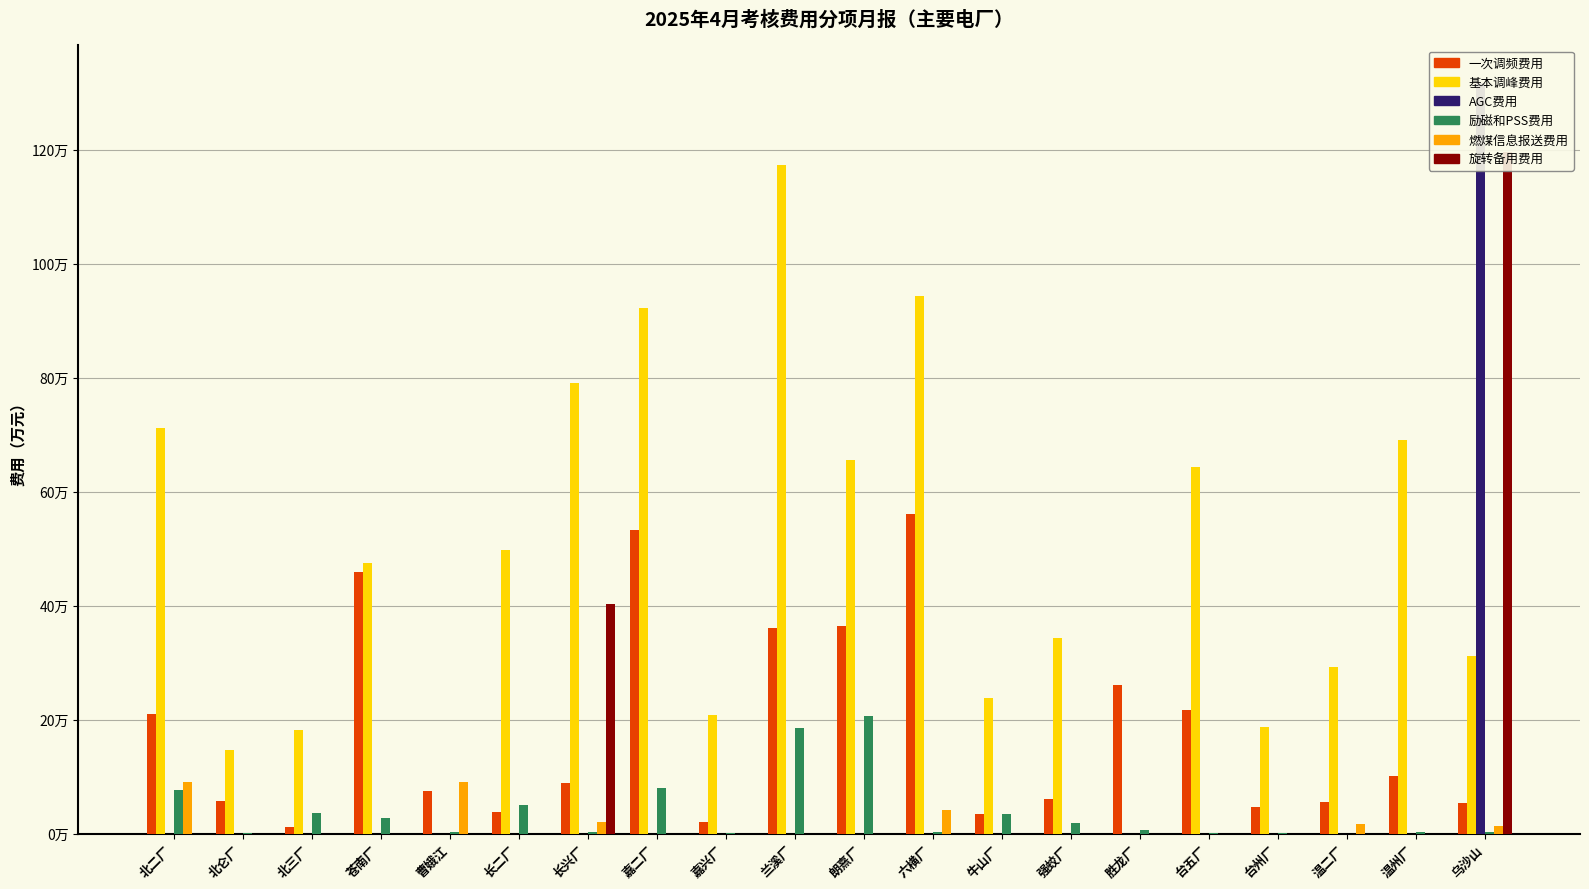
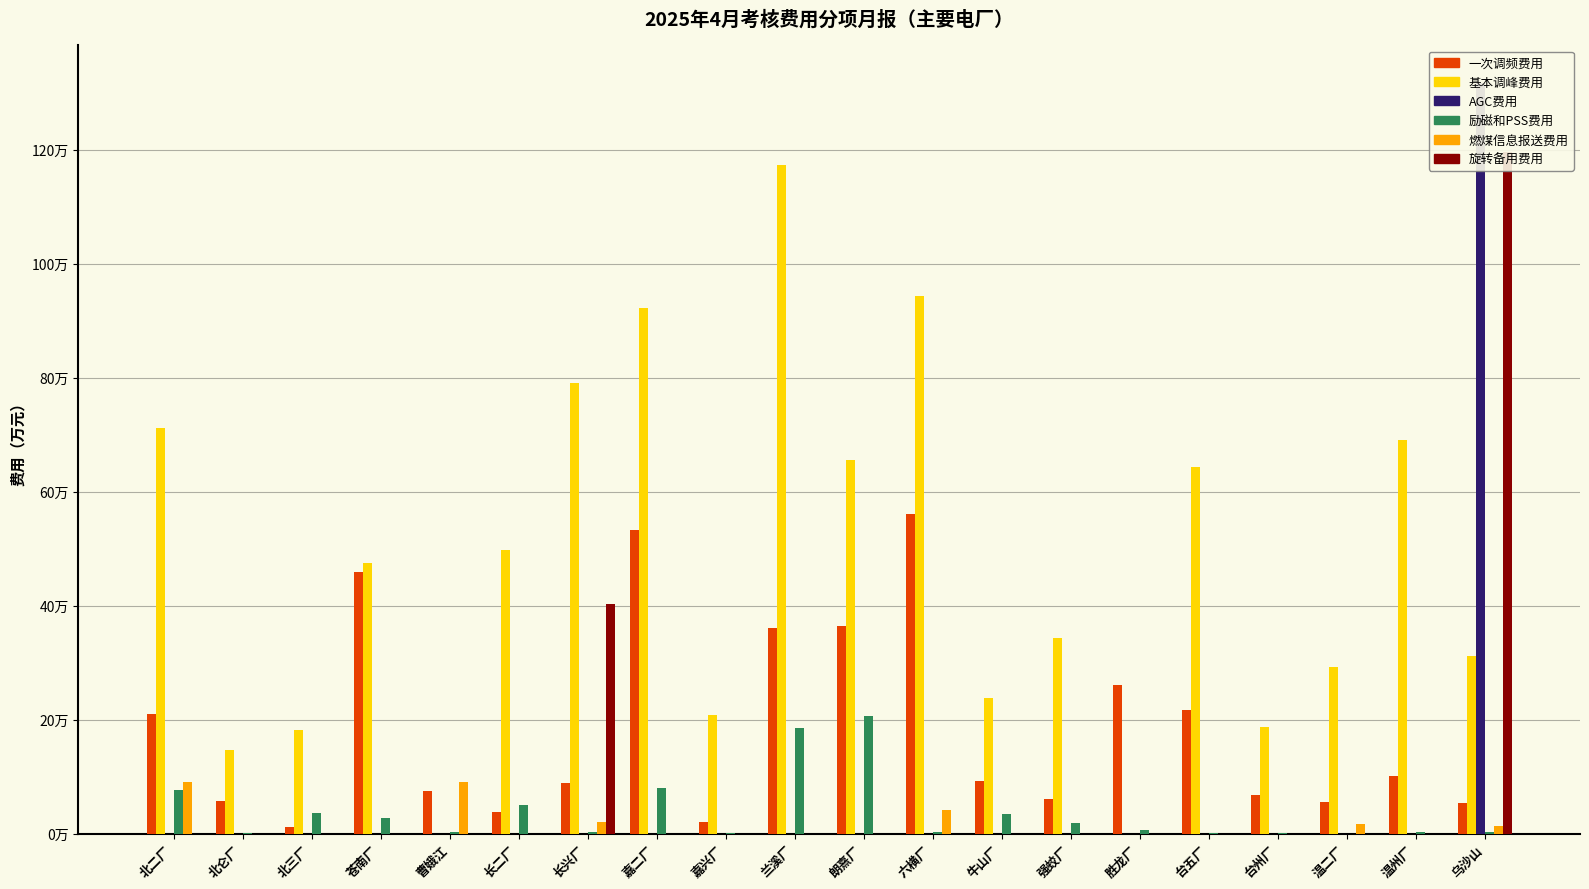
  {
    "一次调频费用": {
      "北二厂": "21万",
      "北仑厂": "6万",
      "北三厂": "1万",
      "苍南厂": "46万",
      "曹娥江": "7万",
      "长二厂": "4万",
      "长兴厂": "9万",
      "嘉二厂": "53万",
      "嘉兴厂": "2万",
      "兰溪厂": "36万",
      "朗熹厂": "36万",
      "六横厂": "56万",
-     "牛山厂": "3万",
+     "牛山厂": "9万",
      "强蛟厂": "6万",
      "胜龙厂": "26万",
      "台五厂": "22万",
-     "台州厂": "5万",
+     "台州厂": "7万",
      "温二厂": "6万",
      "温州厂": "10万",
      "乌沙山": "5万"
    },
    "AGC费用": {
      "北二厂": "0万",
      "北仑厂": "0万",
      "北三厂": "0万",
      "苍南厂": "0万",
      "曹娥江": "0万",
      "长二厂": "0万",
      "长兴厂": "0万",
      "嘉二厂": "0万",
      "嘉兴厂": "0万",
      "兰溪厂": "0万",
      "朗熹厂": "0万",
      "六横厂": "0万",
      "牛山厂": "0万",
      "强蛟厂": "0万",
      "胜龙厂": "0万",
      "台五厂": "0万",
      "台州厂": "0万",
      "温二厂": "0万",
      "温州厂": "0万"
    },
    "励磁和PSS费用": {
      "北二厂": "8万",
      "北三厂": "4万",
      "苍南厂": "3万",
      "长二厂": "5万",
      "嘉二厂": "8万",
      "兰溪厂": "18万",
      "朗熹厂": "21万",
      "牛山厂": "3万",
      "强蛟厂": "2万",
      "胜龙厂": "1万"
    },
    "旋转备用费用": {
      "北二厂": "0万",
      "北仑厂": "0万",
      "北三厂": "0万",
      "苍南厂": "0万",
      "曹娥江": "0万",
      "长二厂": "0万",
      "长兴厂": "40万",
      "嘉二厂": "0万",
      "嘉兴厂": "0万",
      "兰溪厂": "0万",
      "朗熹厂": "0万",
      "六横厂": "0万",
      "牛山厂": "0万",
      "强蛟厂": "0万",
      "胜龙厂": "0万",
      "台五厂": "0万",
      "台州厂": "0万",
      "温二厂": "0万",
      "温州厂": "0万"
    }
  }
